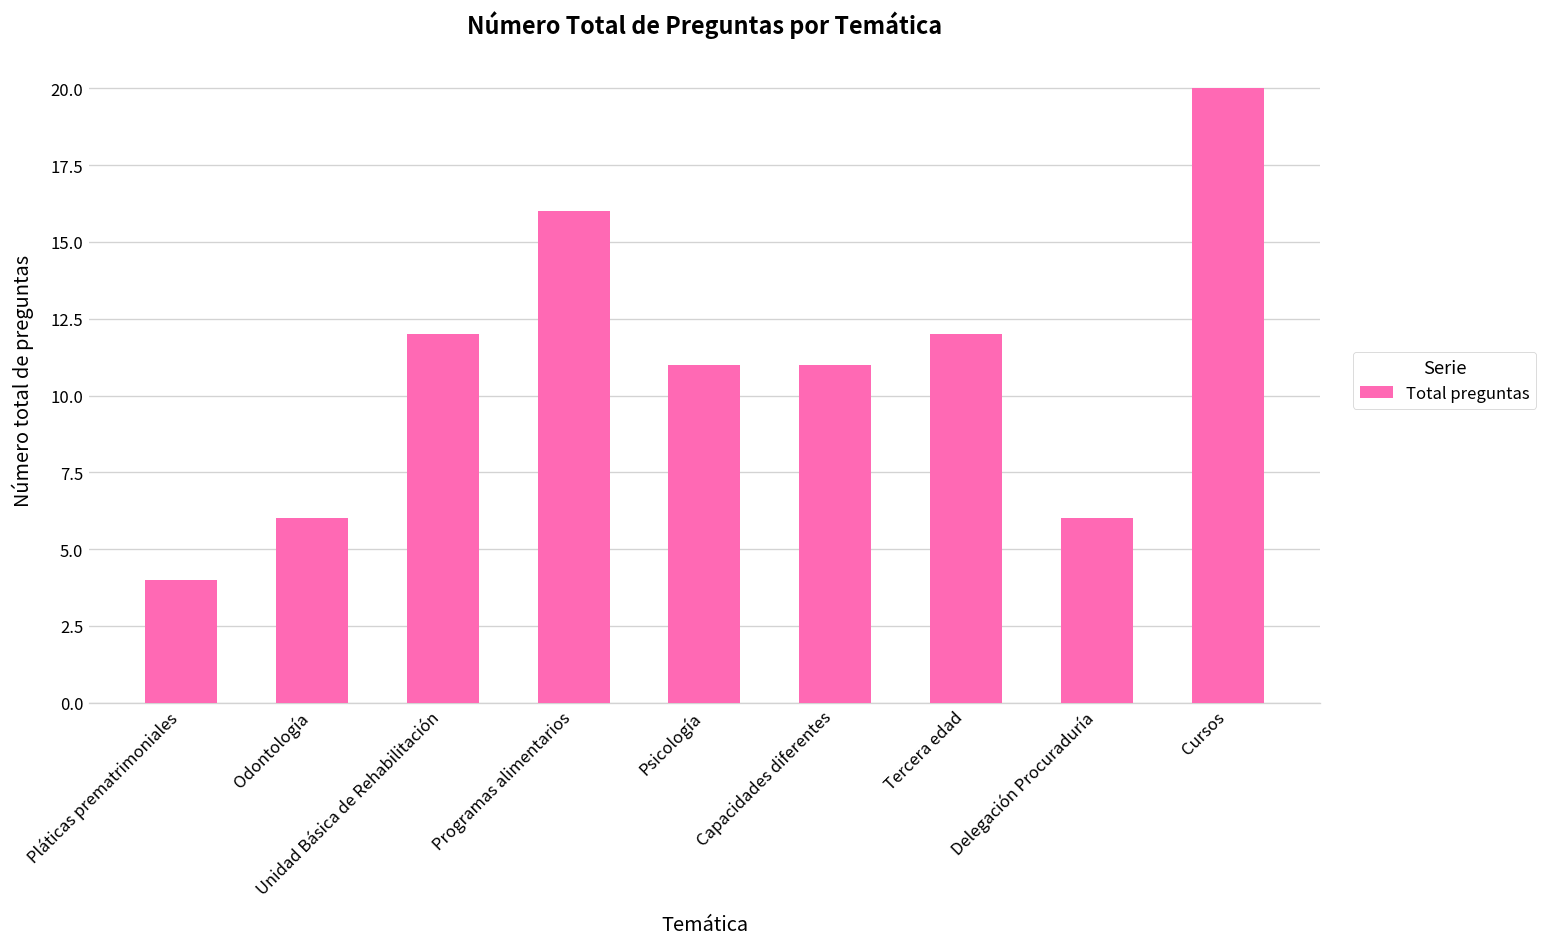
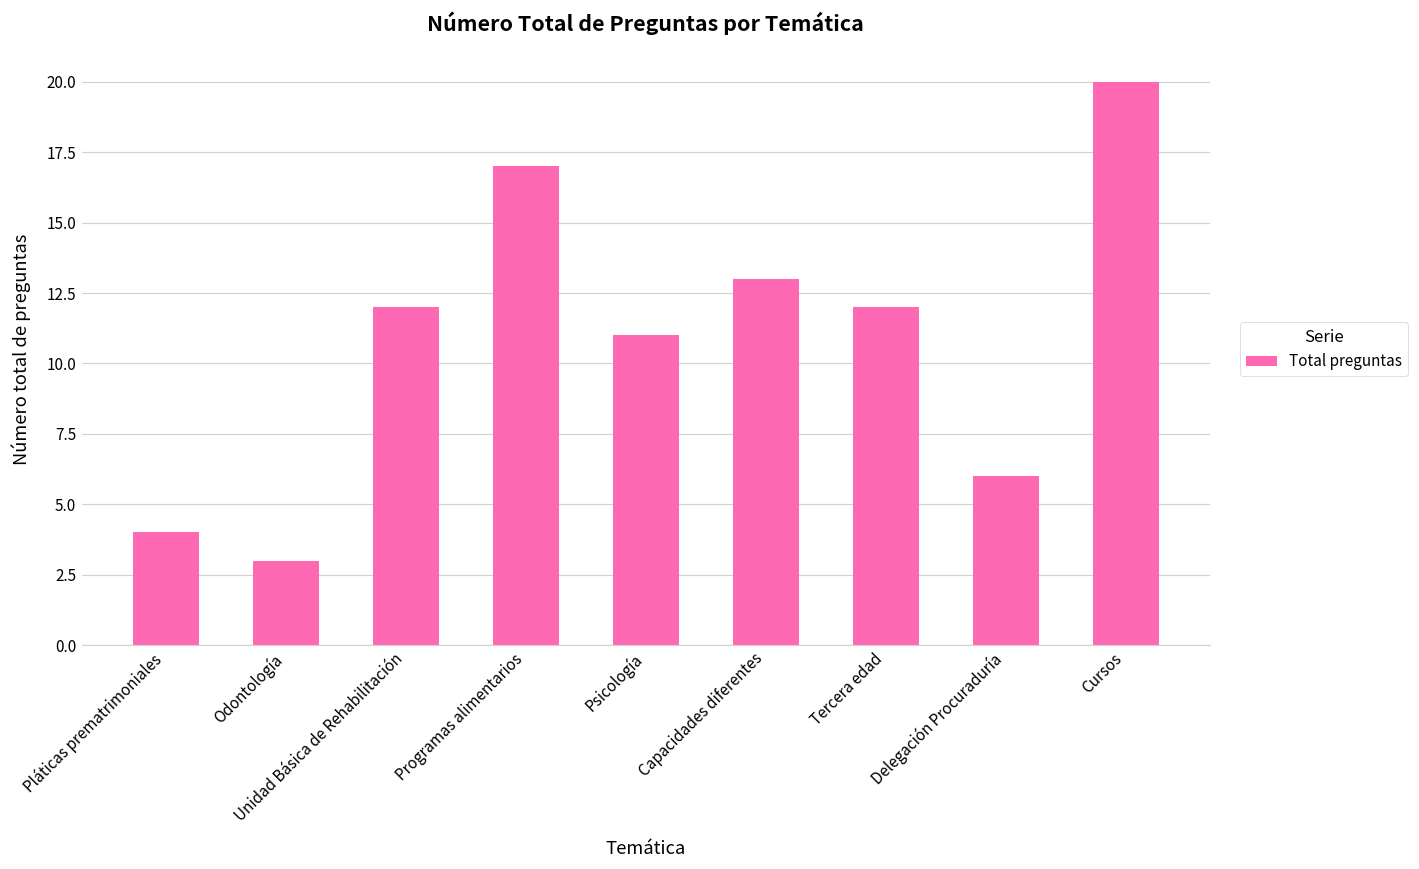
  {
    "Pláticas prematrimoniales": 4,
-   "Odontología": 6,
+   "Odontología": 3,
    "Unidad Básica de Rehabilitación": 12,
-   "Programas alimentarios": 16,
+   "Programas alimentarios": 17,
    "Psicología": 11,
-   "Capacidades diferentes": 11,
+   "Capacidades diferentes": 13,
    "Tercera edad": 12,
    "Delegación Procuraduría": 6,
    "Cursos": 20
  }
